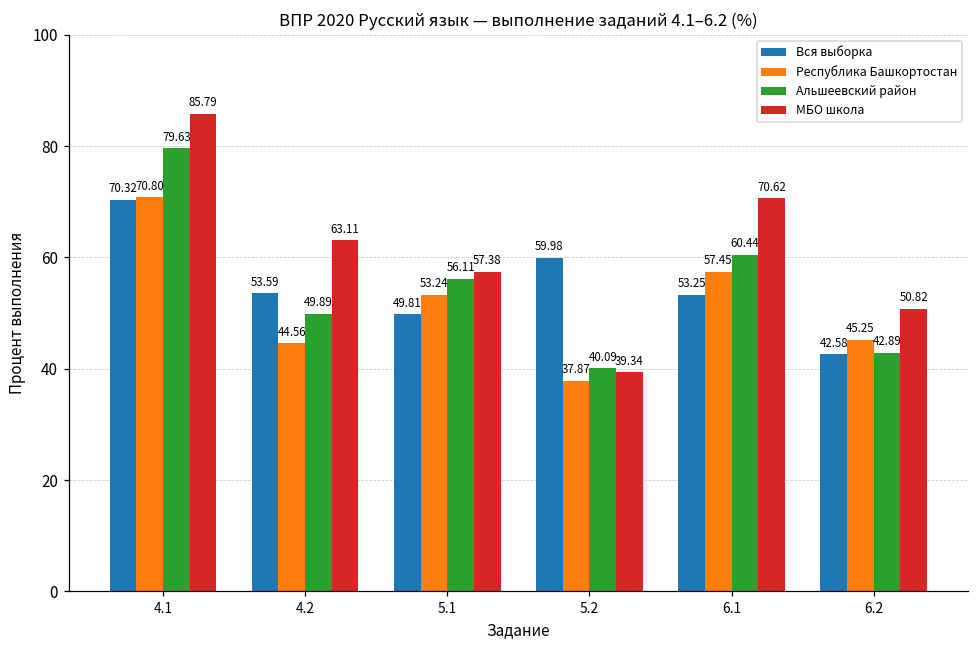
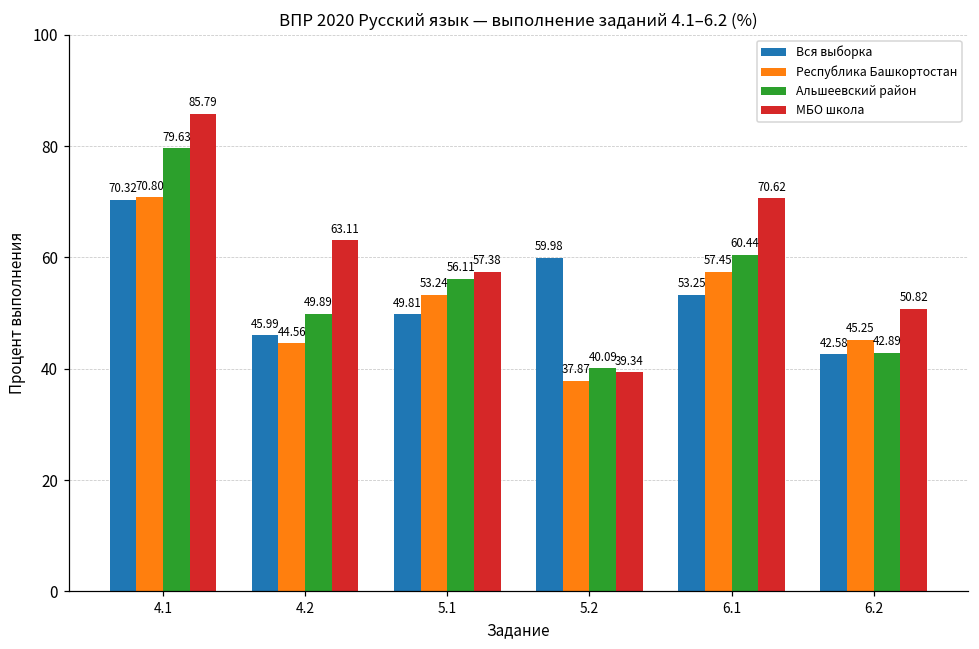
  {
    "Вся выборка": {
      "4.1": 70.32,
-     "4.2": 53.59,
+     "4.2": 45.99,
      "5.1": 49.81,
      "5.2": 59.98,
      "6.1": 53.25,
      "6.2": 42.58
    },
    "Республика Башкортостан": {
      "4.1": 70.80,
      "4.2": 44.56,
      "5.1": 53.24,
      "5.2": 37.87,
      "6.1": 57.45,
      "6.2": 45.25
    },
    "Альшеевский район": {
      "4.1": 79.63,
      "4.2": 49.89,
      "5.1": 56.11,
      "5.2": 40.09,
      "6.1": 60.44,
      "6.2": 42.89
    },
    "МБО школа": {
      "4.1": 85.79,
      "4.2": 63.11,
      "5.1": 57.38,
      "5.2": 39.34,
      "6.1": 70.62,
      "6.2": 50.82
    }
  }
